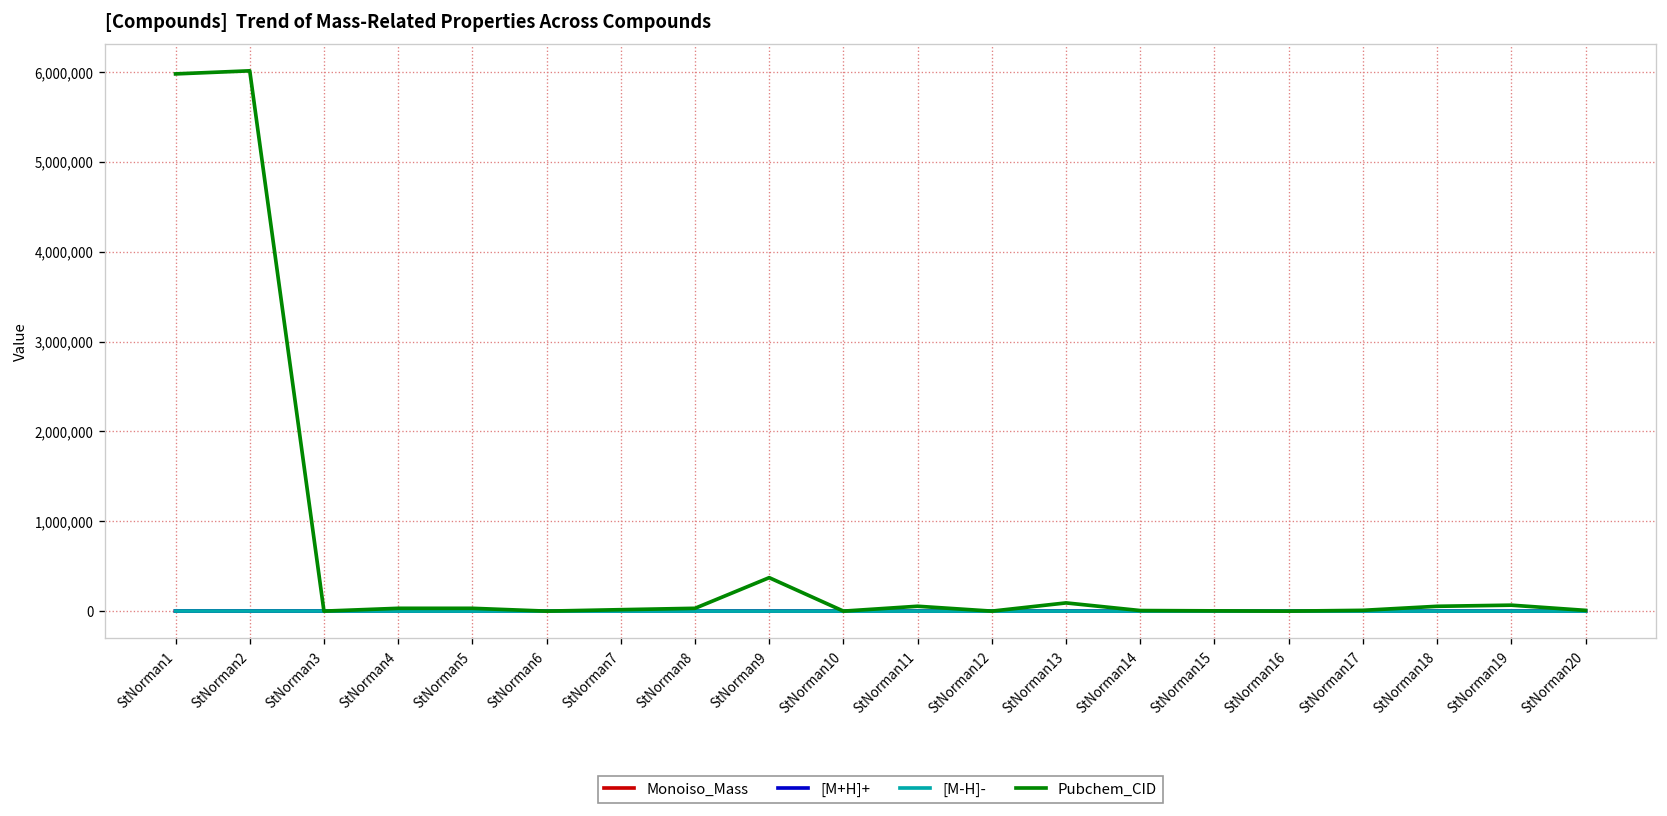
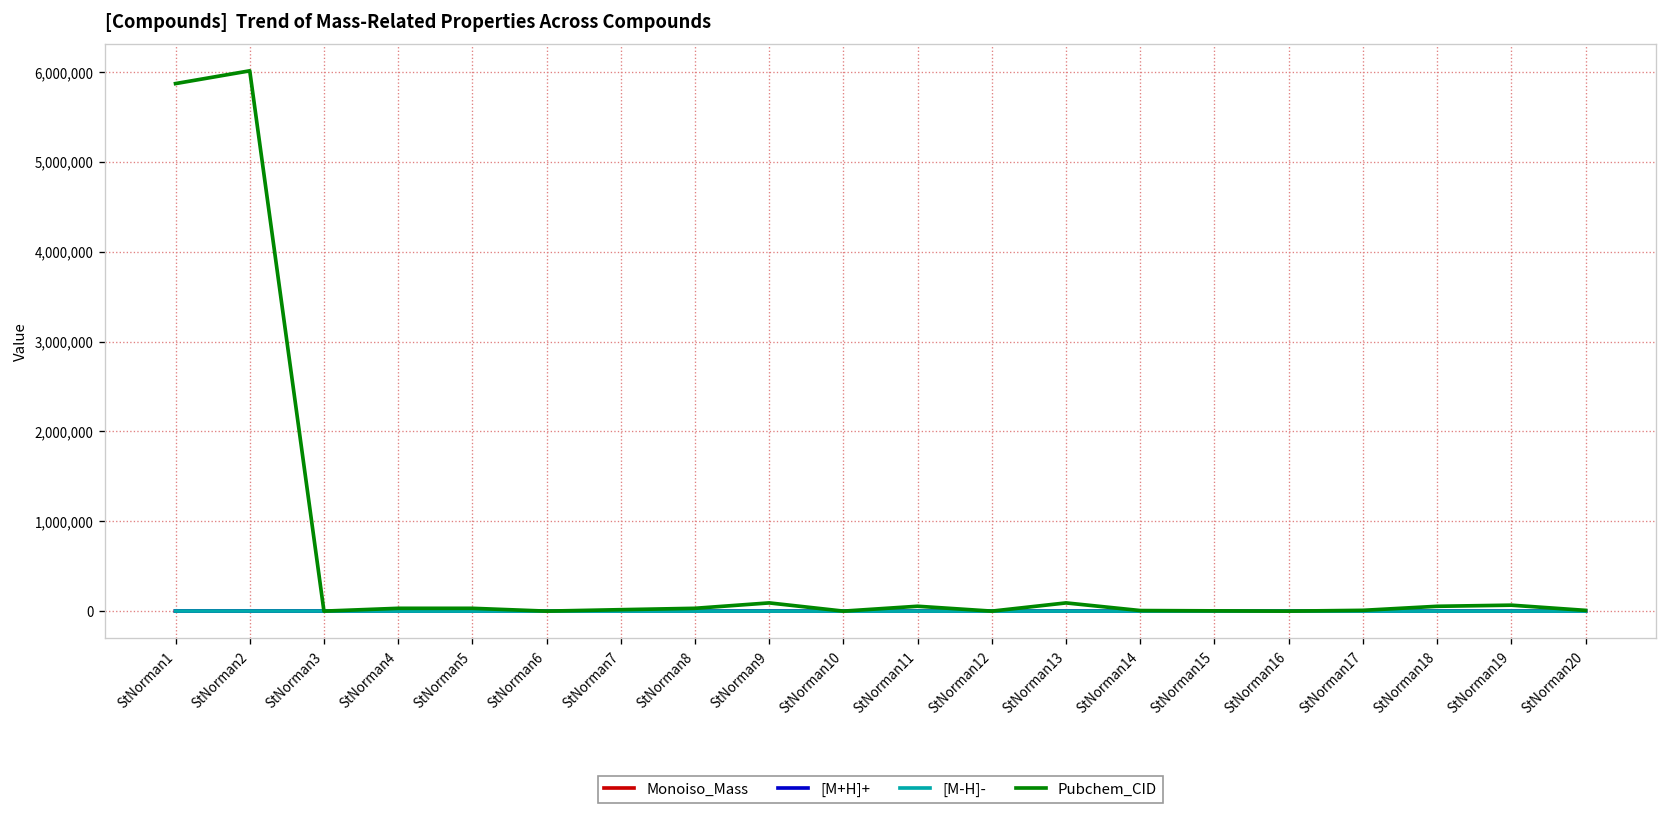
  {
    "[M-H]-": {
      "StNorman1": "0",
      "StNorman2": "0",
      "StNorman9": "0",
      "StNorman11": "0",
      "StNorman13": "0",
      "StNorman18": "0",
      "StNorman19": "0"
    },
    "Pubchem_CID": {
-     "StNorman1": "6,000,000",
+     "StNorman1": "5,900,000",
      "StNorman2": "6,000,000",
-     "StNorman9": "400,000",
+     "StNorman9": "100,000",
      "StNorman11": "100,000",
      "StNorman13": "100,000",
      "StNorman18": "100,000",
      "StNorman19": "100,000"
    }
  }
